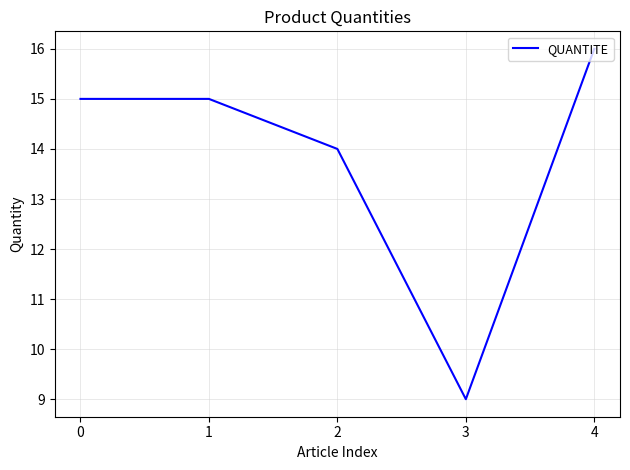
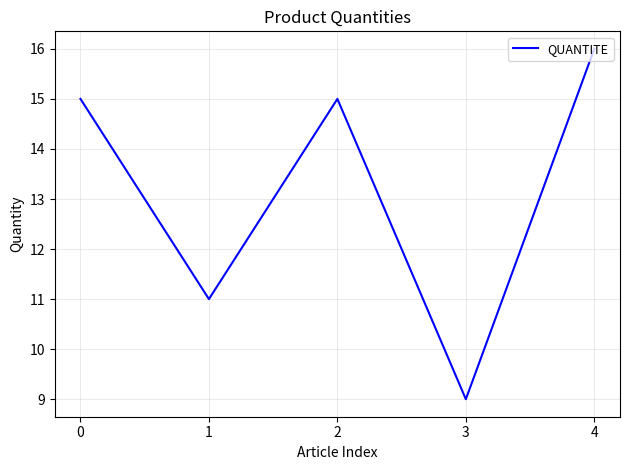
  {
    "0": 15,
-   "1": 15,
-   "2": 14,
+   "1": 11,
+   "2": 15,
    "3": 9
  }
